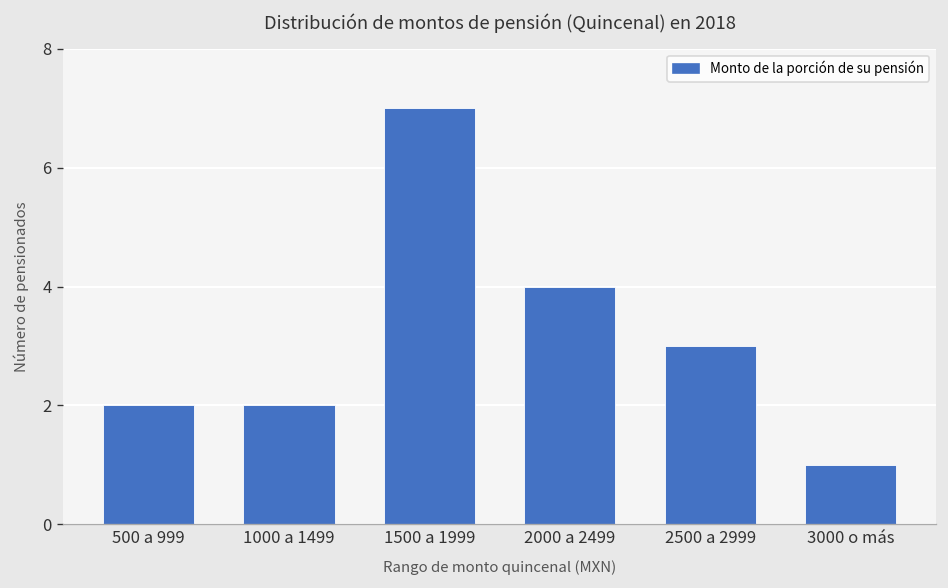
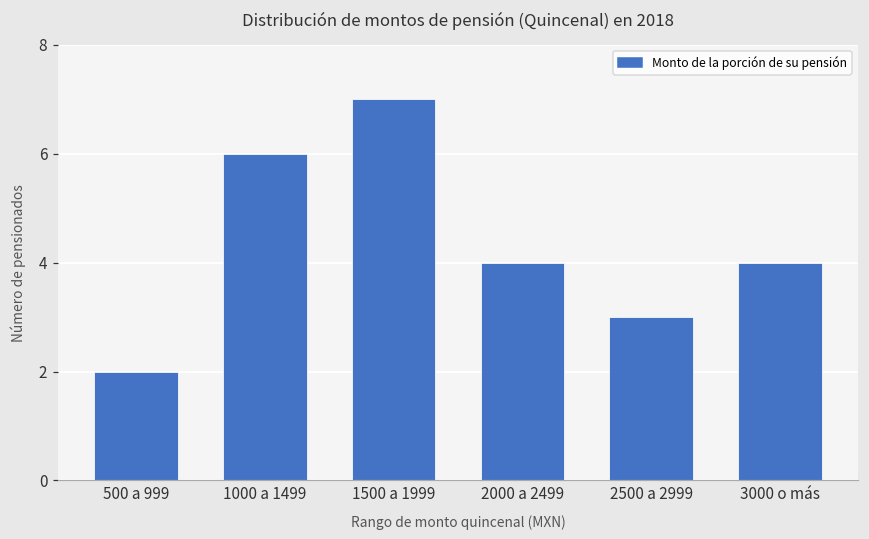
  {
    "500 a 999": 2,
-   "1000 a 1499": 2,
+   "1000 a 1499": 6,
    "1500 a 1999": 7,
    "2000 a 2499": 4,
    "2500 a 2999": 3,
-   "3000 o más": 1
+   "3000 o más": 4
  }
